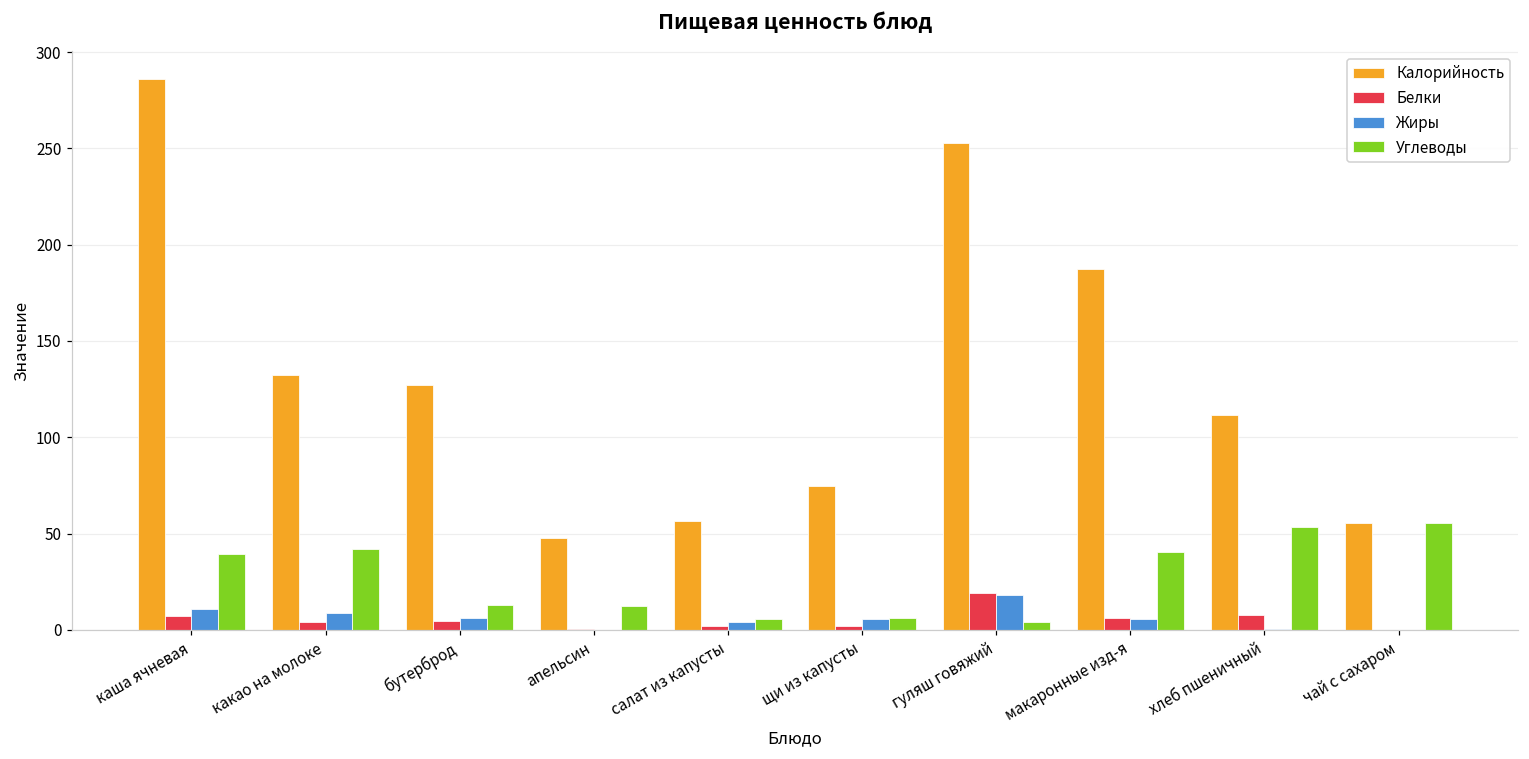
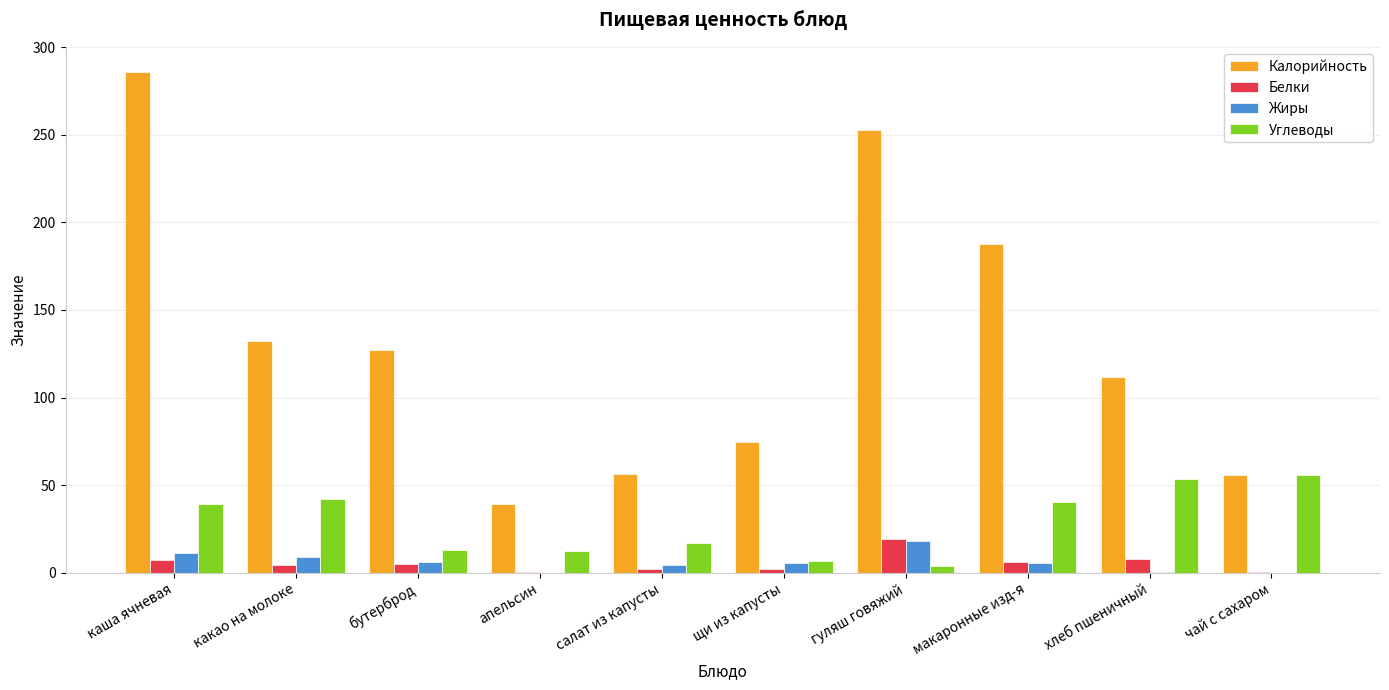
  {
    "Калорийность": {
      "каша ячневая": 286,
      "какао на молоке": 132,
      "бутерброд": 127,
-     "апельсин": 48,
+     "апельсин": 39,
      "салат из капусты": 57,
      "щи из капусты": 75,
      "гуляш говяжий": 253,
      "макаронные изд-я": 188,
      "хлеб пшеничный": 112,
      "чай с сахаром": 56
    },
    "Белки": {
      "каша ячневая": 7,
      "какао на молоке": 4,
      "бутерброд": 5,
      "салат из капусты": 2,
      "щи из капусты": 2,
      "гуляш говяжий": 19,
      "макаронные изд-я": 6,
      "хлеб пшеничный": 8
    },
    "Жиры": {
      "каша ячневая": 11,
      "какао на молоке": 9,
      "бутерброд": 6,
      "апельсин": 0,
      "салат из капусты": 4,
      "щи из капусты": 5,
      "гуляш говяжий": 18,
      "макаронные изд-я": 6,
      "чай с сахаром": 0
    },
    "Углеводы": {
      "каша ячневая": 39,
      "какао на молоке": 42,
      "бутерброд": 13,
      "апельсин": 12,
-     "салат из капусты": 6,
+     "салат из капусты": 17,
      "щи из капусты": 6,
      "гуляш говяжий": 4,
      "макаронные изд-я": 40,
      "хлеб пшеничный": 53,
      "чай с сахаром": 56
    }
  }
